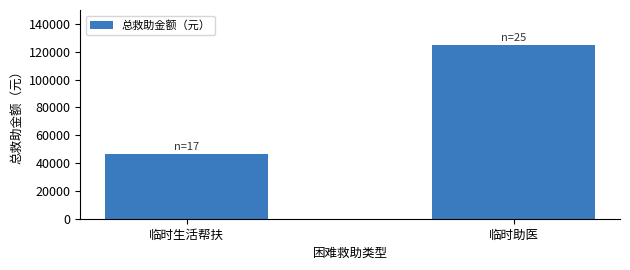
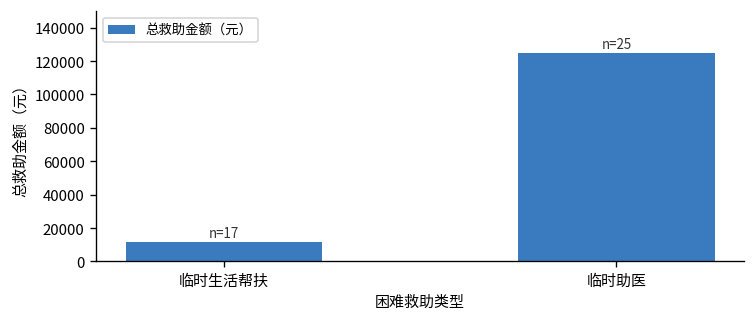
  {
-   "临时生活帮扶": 47000
+   "临时生活帮扶": 12000
  }
